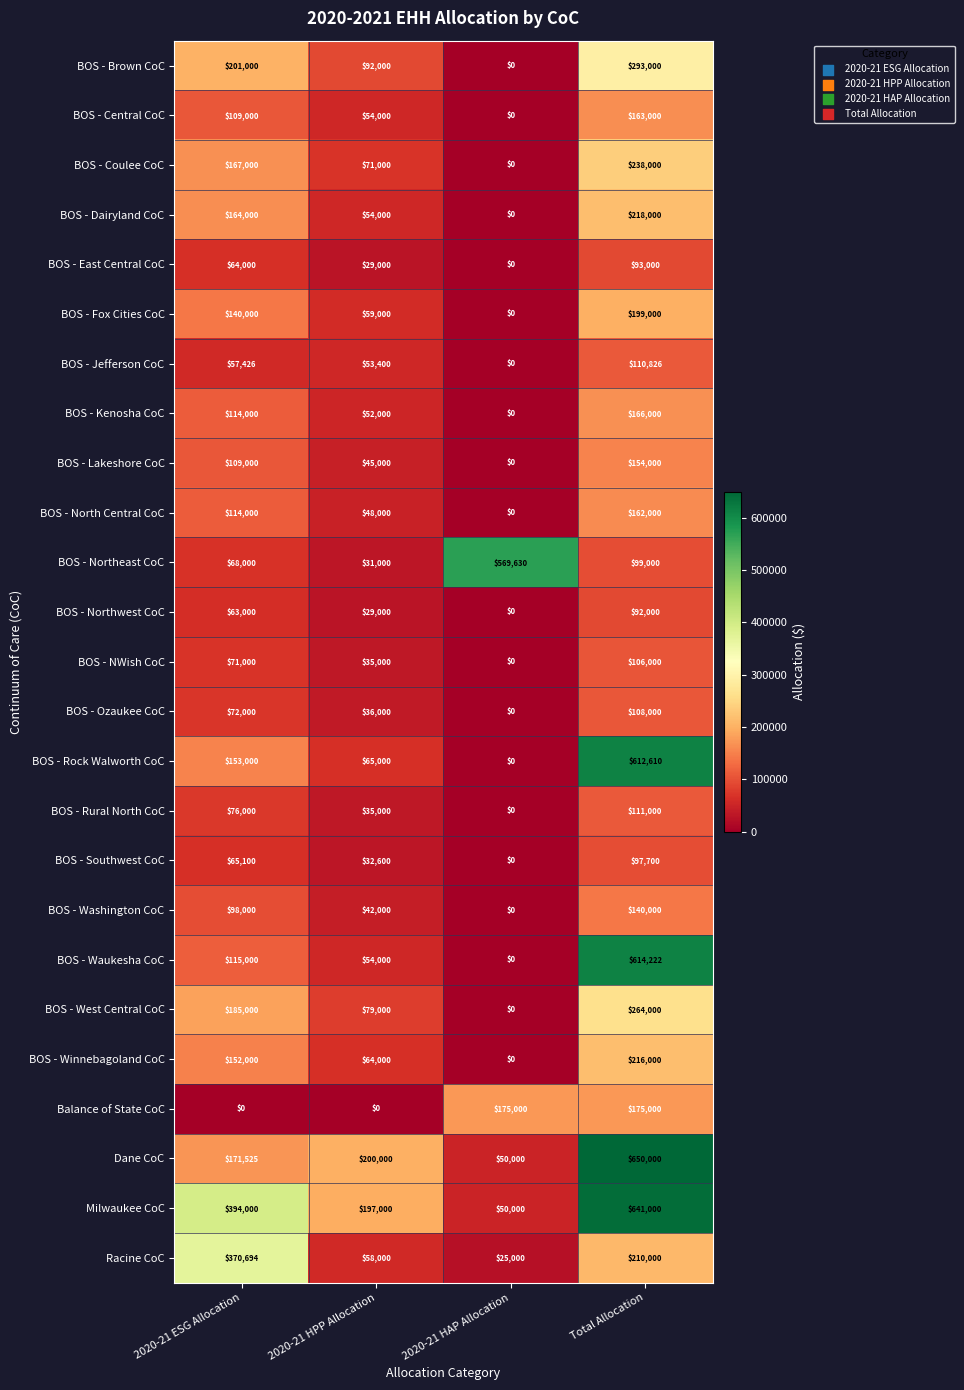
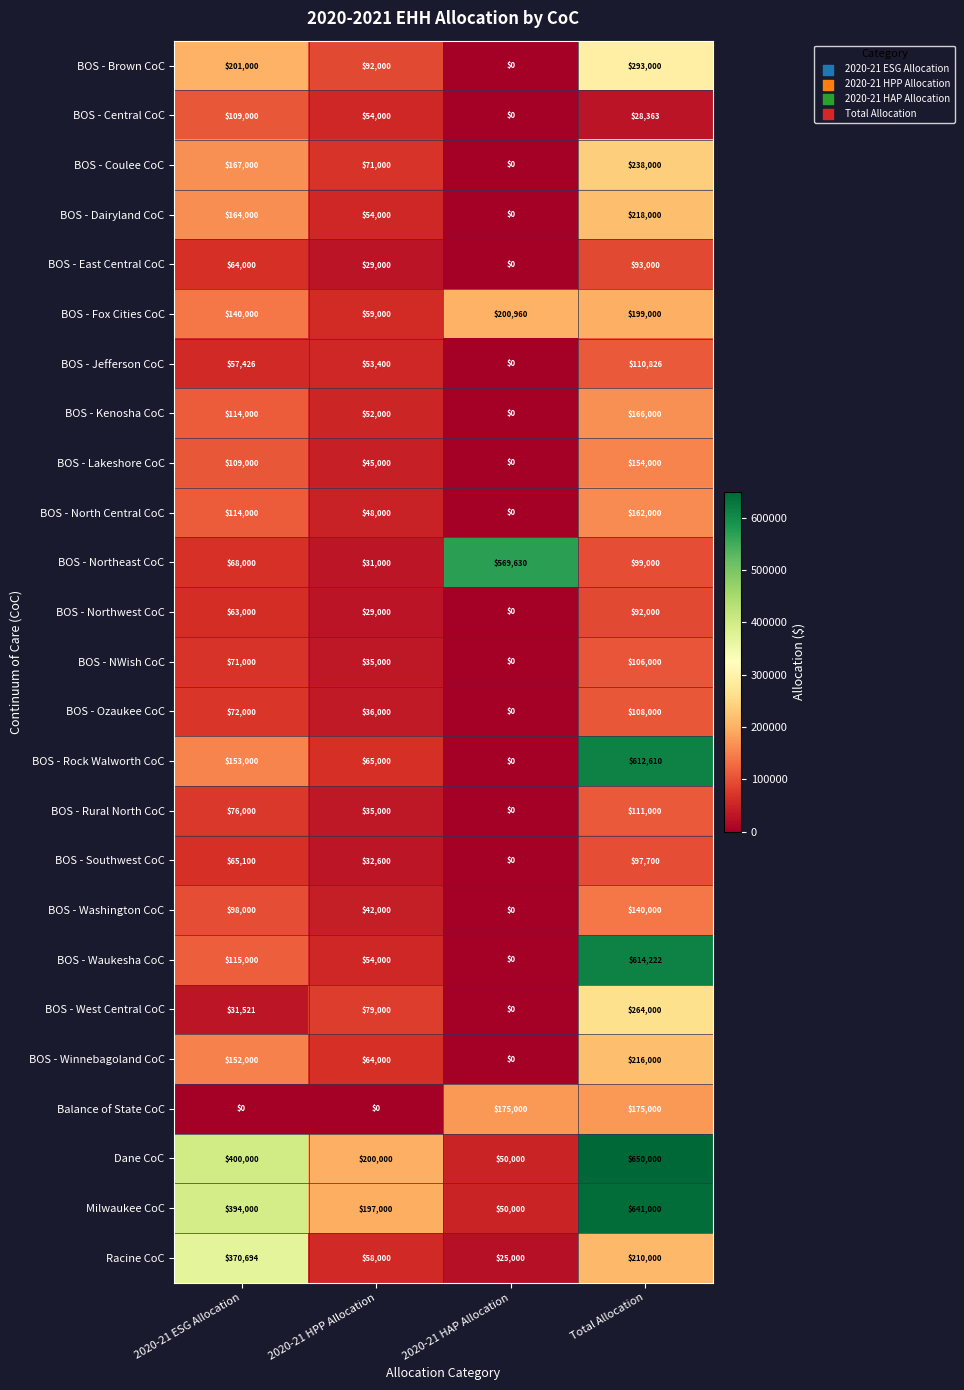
  {
    "BOS - Brown CoC": {
      "2020-21 ESG Allocation": "$201,000",
      "2020-21 HPP Allocation": "$92,000",
      "2020-21 HAP Allocation": "$0",
      "Total Allocation": "$293,000"
    },
    "BOS - Central CoC": {
      "2020-21 ESG Allocation": "$109,000",
      "2020-21 HPP Allocation": "$54,000",
      "2020-21 HAP Allocation": "$0",
-     "Total Allocation": "$163,000"
+     "Total Allocation": "$28,363"
    },
    "BOS - Coulee CoC": {
      "2020-21 ESG Allocation": "$167,000",
      "2020-21 HPP Allocation": "$71,000",
      "2020-21 HAP Allocation": "$0",
      "Total Allocation": "$238,000"
    },
    "BOS - Dairyland CoC": {
      "2020-21 ESG Allocation": "$164,000",
      "2020-21 HPP Allocation": "$54,000",
      "2020-21 HAP Allocation": "$0",
      "Total Allocation": "$218,000"
    },
    "BOS - East Central CoC": {
      "2020-21 ESG Allocation": "$64,000",
      "2020-21 HPP Allocation": "$29,000",
      "2020-21 HAP Allocation": "$0",
      "Total Allocation": "$93,000"
    },
    "BOS - Fox Cities CoC": {
      "2020-21 ESG Allocation": "$140,000",
      "2020-21 HPP Allocation": "$59,000",
-     "2020-21 HAP Allocation": "$0",
+     "2020-21 HAP Allocation": "$200,960",
      "Total Allocation": "$199,000"
    },
    "BOS - Jefferson CoC": {
      "2020-21 ESG Allocation": "$57,426",
      "2020-21 HPP Allocation": "$53,400",
      "2020-21 HAP Allocation": "$0",
      "Total Allocation": "$110,826"
    },
    "BOS - Kenosha CoC": {
      "2020-21 ESG Allocation": "$114,000",
      "2020-21 HPP Allocation": "$52,000",
      "2020-21 HAP Allocation": "$0",
      "Total Allocation": "$166,000"
    },
    "BOS - Lakeshore CoC": {
      "2020-21 ESG Allocation": "$109,000",
      "2020-21 HPP Allocation": "$45,000",
      "2020-21 HAP Allocation": "$0",
      "Total Allocation": "$154,000"
    },
    "BOS - North Central CoC": {
      "2020-21 ESG Allocation": "$114,000",
      "2020-21 HPP Allocation": "$48,000",
      "2020-21 HAP Allocation": "$0",
      "Total Allocation": "$162,000"
    },
    "BOS - Northeast CoC": {
      "2020-21 ESG Allocation": "$68,000",
      "2020-21 HPP Allocation": "$31,000",
      "2020-21 HAP Allocation": "$569,630",
      "Total Allocation": "$99,000"
    },
    "BOS - Northwest CoC": {
      "2020-21 ESG Allocation": "$63,000",
      "2020-21 HPP Allocation": "$29,000",
      "2020-21 HAP Allocation": "$0",
      "Total Allocation": "$92,000"
    },
    "BOS - NWish CoC": {
      "2020-21 ESG Allocation": "$71,000",
      "2020-21 HPP Allocation": "$35,000",
      "2020-21 HAP Allocation": "$0",
      "Total Allocation": "$106,000"
    },
    "BOS - Ozaukee CoC": {
      "2020-21 ESG Allocation": "$72,000",
      "2020-21 HPP Allocation": "$36,000",
      "2020-21 HAP Allocation": "$0",
      "Total Allocation": "$108,000"
    },
    "BOS - Rock Walworth CoC": {
      "2020-21 ESG Allocation": "$153,000",
      "2020-21 HPP Allocation": "$65,000",
      "2020-21 HAP Allocation": "$0",
      "Total Allocation": "$612,610"
    },
    "BOS - Rural North CoC": {
      "2020-21 ESG Allocation": "$76,000",
      "2020-21 HPP Allocation": "$35,000",
      "2020-21 HAP Allocation": "$0",
      "Total Allocation": "$111,000"
    },
    "BOS - Southwest CoC": {
      "2020-21 ESG Allocation": "$65,100",
      "2020-21 HPP Allocation": "$32,600",
      "2020-21 HAP Allocation": "$0",
      "Total Allocation": "$97,700"
    },
    "BOS - Washington CoC": {
      "2020-21 ESG Allocation": "$98,000",
      "2020-21 HPP Allocation": "$42,000",
      "2020-21 HAP Allocation": "$0",
      "Total Allocation": "$140,000"
    },
    "BOS - Waukesha CoC": {
      "2020-21 ESG Allocation": "$115,000",
      "2020-21 HPP Allocation": "$54,000",
      "2020-21 HAP Allocation": "$0",
      "Total Allocation": "$614,222"
    },
    "BOS - West Central CoC": {
-     "2020-21 ESG Allocation": "$185,000",
+     "2020-21 ESG Allocation": "$31,521",
      "2020-21 HPP Allocation": "$79,000",
      "2020-21 HAP Allocation": "$0",
      "Total Allocation": "$264,000"
    },
    "BOS - Winnebagoland CoC": {
      "2020-21 ESG Allocation": "$152,000",
      "2020-21 HPP Allocation": "$64,000",
      "2020-21 HAP Allocation": "$0",
      "Total Allocation": "$216,000"
    },
    "Balance of State CoC": {
      "2020-21 ESG Allocation": "$0",
      "2020-21 HPP Allocation": "$0",
      "2020-21 HAP Allocation": "$175,000",
      "Total Allocation": "$175,000"
    },
    "Dane CoC": {
-     "2020-21 ESG Allocation": "$171,525",
+     "2020-21 ESG Allocation": "$400,000",
      "2020-21 HPP Allocation": "$200,000",
      "2020-21 HAP Allocation": "$50,000",
      "Total Allocation": "$650,000"
    },
    "Milwaukee CoC": {
      "2020-21 ESG Allocation": "$394,000",
      "2020-21 HPP Allocation": "$197,000",
      "2020-21 HAP Allocation": "$50,000",
      "Total Allocation": "$641,000"
    },
    "Racine CoC": {
      "2020-21 ESG Allocation": "$370,694",
      "2020-21 HPP Allocation": "$58,000",
      "2020-21 HAP Allocation": "$25,000",
      "Total Allocation": "$210,000"
    }
  }
